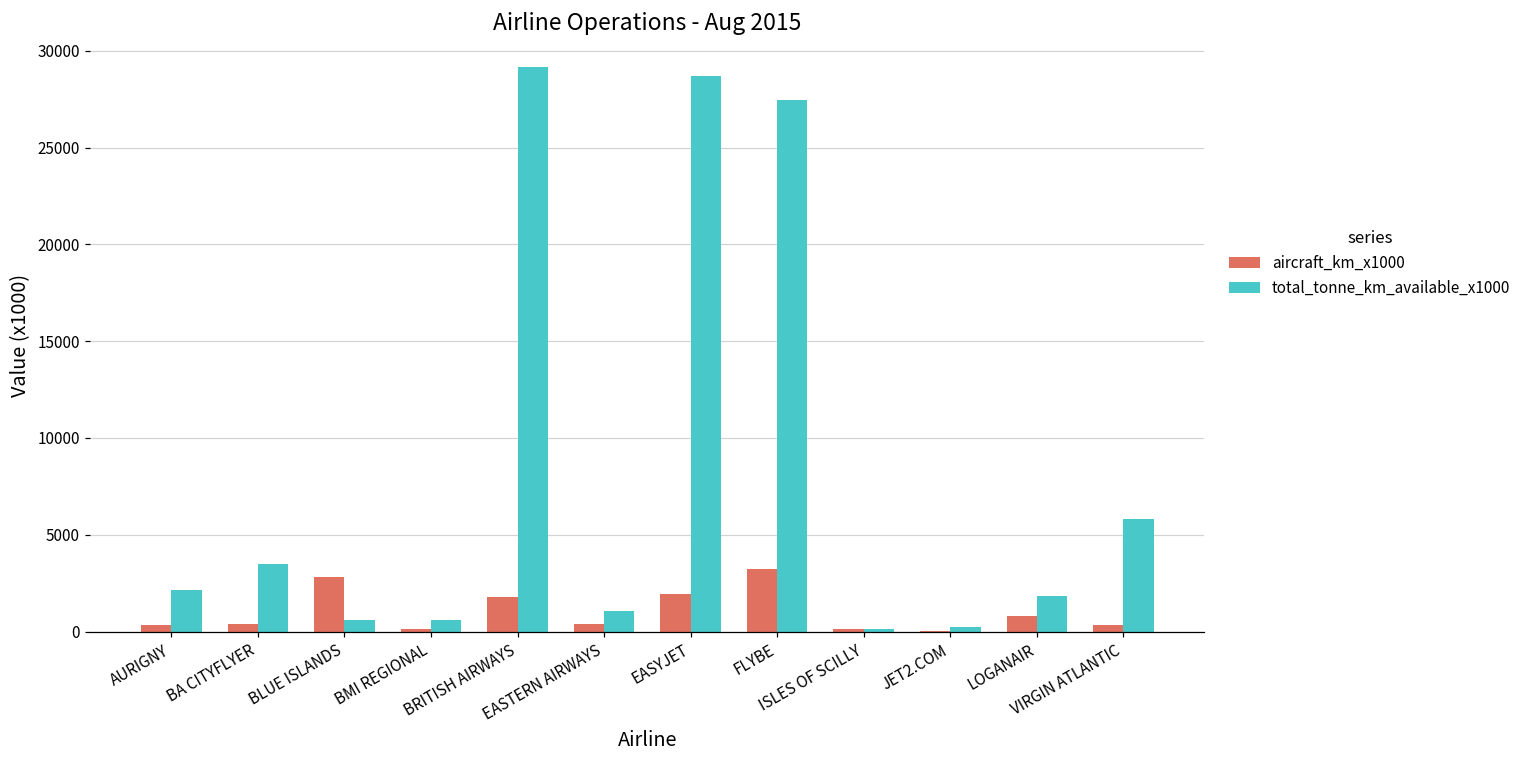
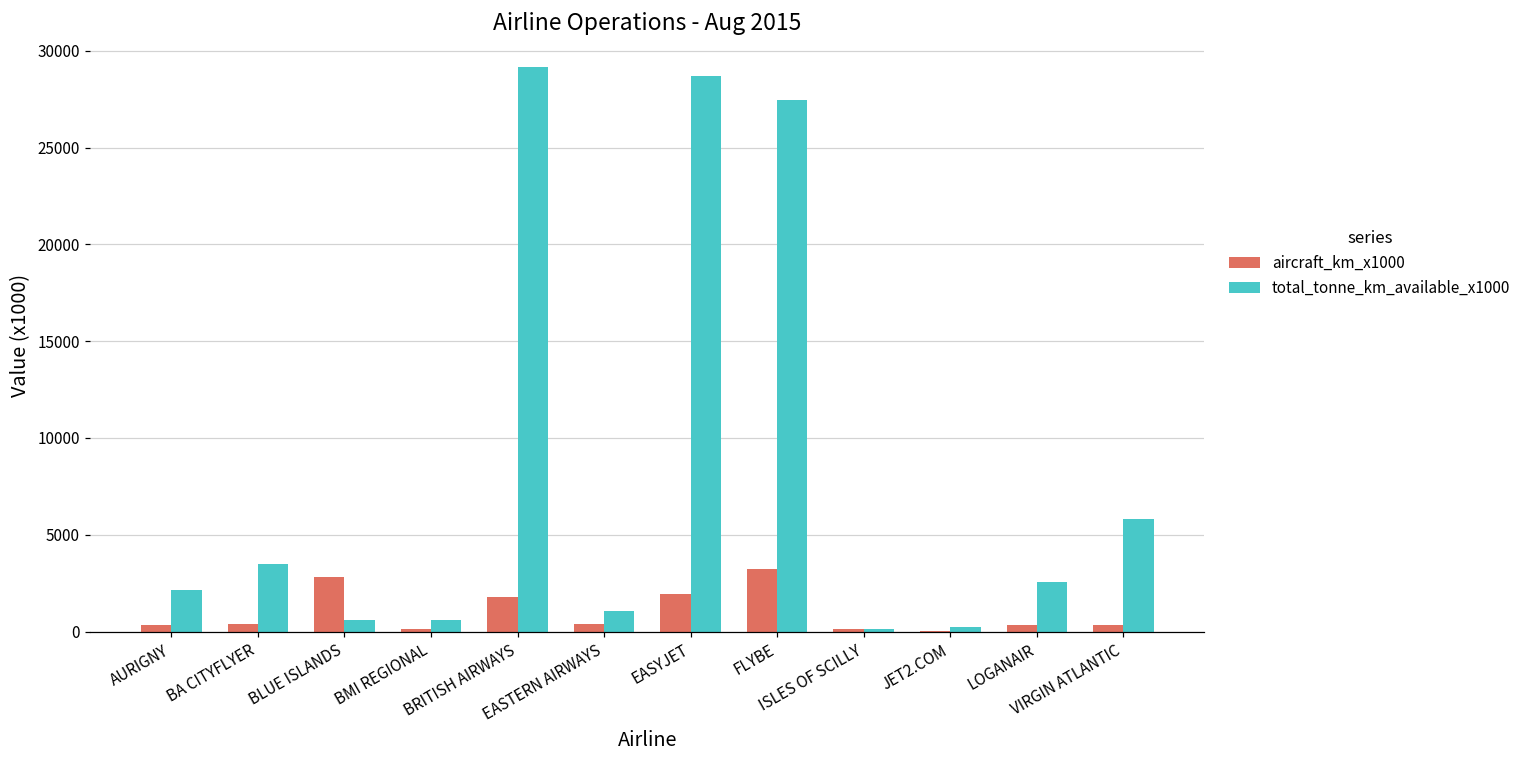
  {
    "aircraft_km_x1000": {
      "AURIGNY": 300,
      "BA CITYFLYER": 400,
      "BLUE ISLANDS": 2800,
      "BRITISH AIRWAYS": 1800,
      "EASTERN AIRWAYS": 400,
      "EASYJET": 1900,
      "FLYBE": 3300,
-     "LOGANAIR": 800,
+     "LOGANAIR": 300,
      "VIRGIN ATLANTIC": 300
    },
    "total_tonne_km_available_x1000": {
      "AURIGNY": 2200,
      "BA CITYFLYER": 3500,
      "BLUE ISLANDS": 600,
      "BMI REGIONAL": 600,
      "BRITISH AIRWAYS": 29200,
      "EASTERN AIRWAYS": 1100,
      "EASYJET": 28700,
      "FLYBE": 27400,
      "ISLES OF SCILLY": 100,
      "JET2.COM": 200,
-     "LOGANAIR": 1800,
+     "LOGANAIR": 2600,
      "VIRGIN ATLANTIC": 5800
    }
  }
